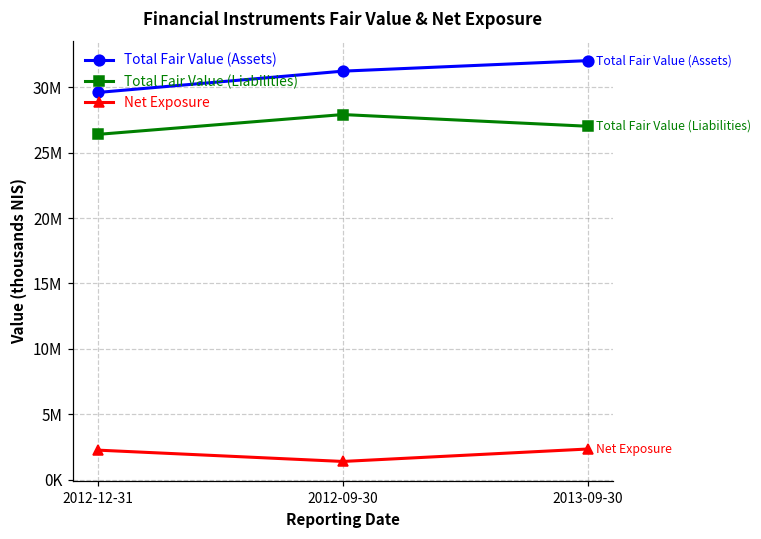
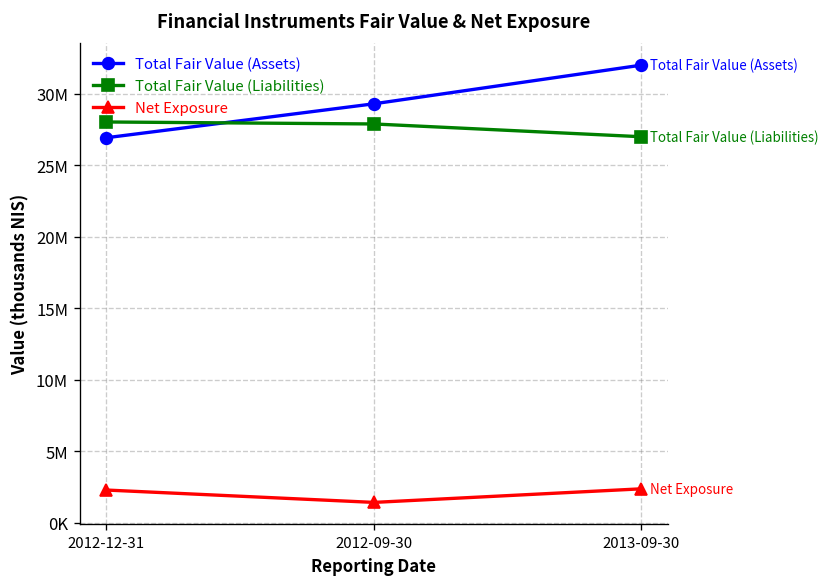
  {
    "Total Fair Value (Assets)": {
-     "2012-12-31": 29600000,
-     "2012-09-30": 31200000,
+     "2012-12-31": 26900000,
+     "2012-09-30": 29300000,
      "2013-09-30": 32000000
    },
    "Total Fair Value (Liabilities)": {
-     "2012-12-31": 26400000,
+     "2012-12-31": 28000000,
      "2012-09-30": 27900000,
      "2013-09-30": 27000000
    },
    "Net Exposure": {
      "2012-12-31": 2300000,
      "2012-09-30": 1400000,
      "2013-09-30": 2400000
    }
  }
